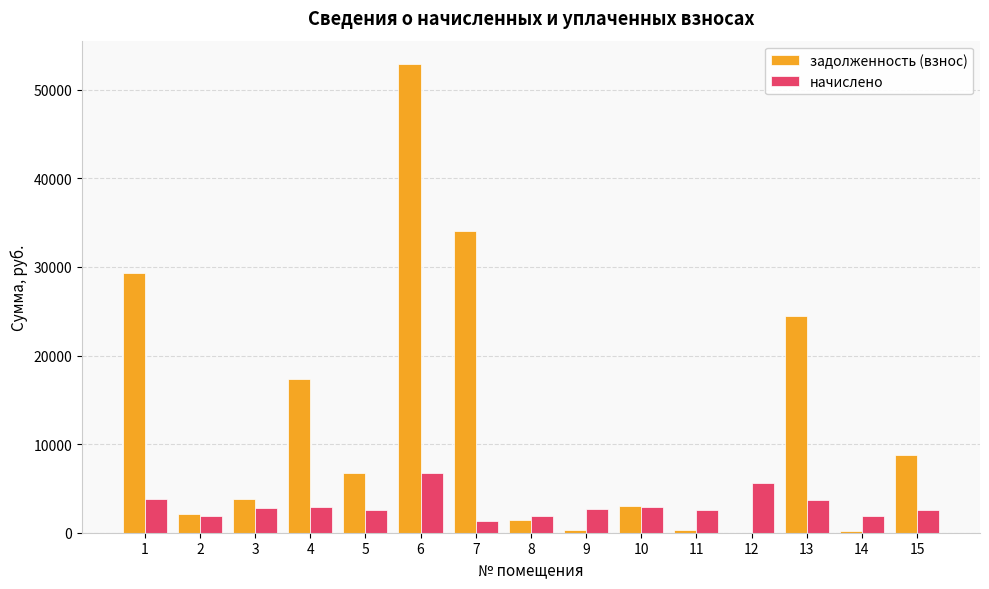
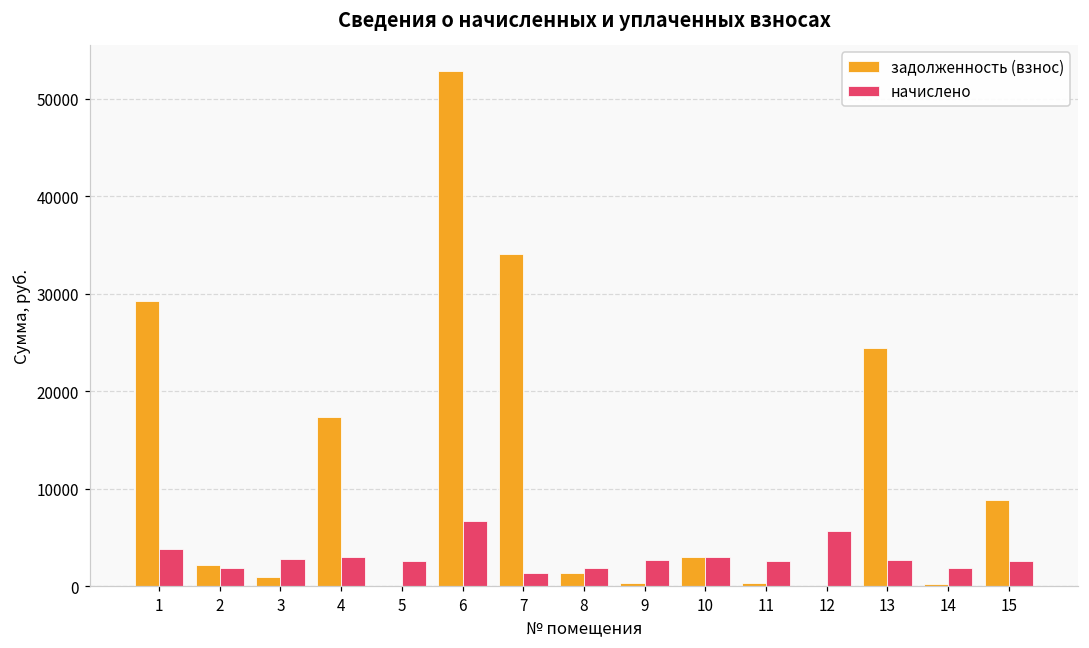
  {
    "задолженность (взнос)": {
      "1": 29000,
      "2": 2000,
-     "3": 4000,
+     "3": 1000,
      "4": 17000,
-     "5": 7000,
+     "5": 0,
      "6": 53000,
      "7": 34000,
      "8": 1000,
      "9": 0,
      "10": 3000,
      "11": 0,
      "12": 0,
      "13": 24000,
      "15": 9000
    },
    "начислено": {
      "1": 4000,
      "2": 2000,
      "3": 3000,
      "4": 3000,
      "5": 3000,
      "6": 7000,
      "7": 1000,
      "8": 2000,
      "9": 3000,
      "10": 3000,
      "11": 3000,
      "12": 6000,
-     "13": 4000,
+     "13": 3000,
      "14": 2000,
      "15": 3000
    }
  }
